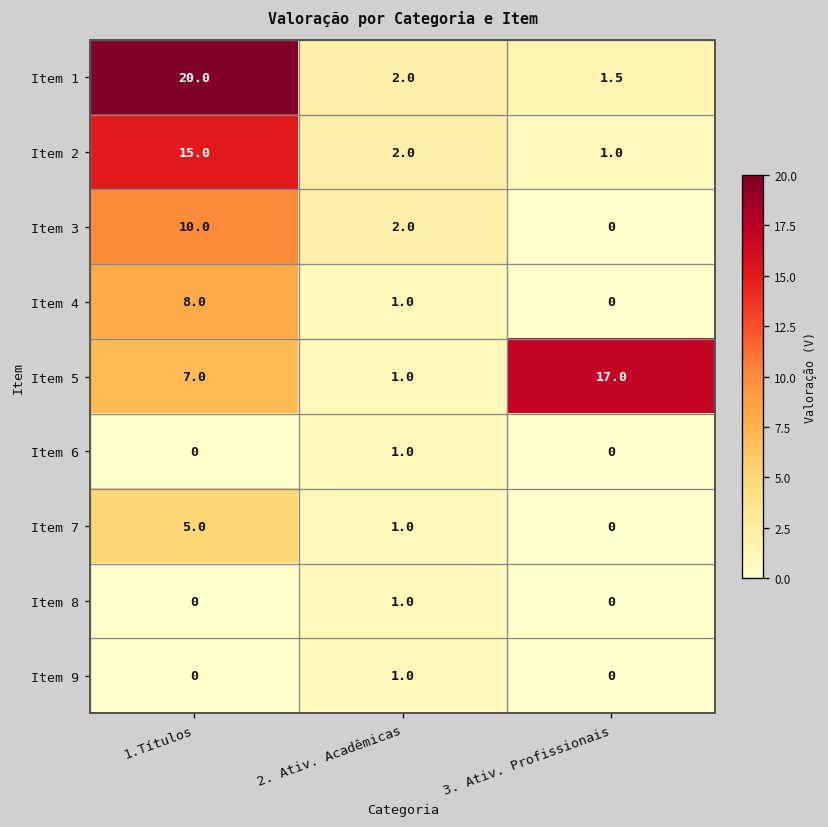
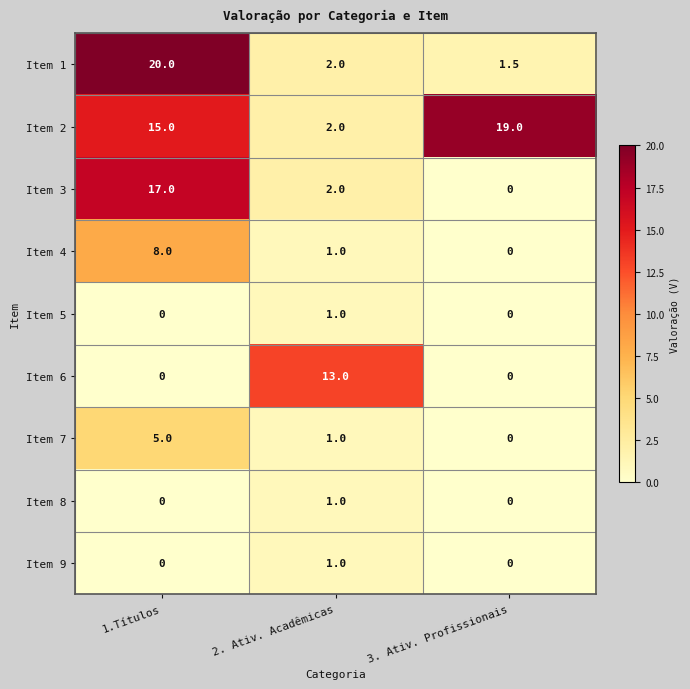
  {
    "Item 1": {
      "1.Títulos": 20.0,
      "2. Ativ. Acadêmicas": 2.0,
      "3. Ativ. Profissionais": 1.5
    },
    "Item 2": {
      "1.Títulos": 15.0,
      "2. Ativ. Acadêmicas": 2.0,
-     "3. Ativ. Profissionais": 1.0
+     "3. Ativ. Profissionais": 19.0
    },
    "Item 3": {
-     "1.Títulos": 10.0,
+     "1.Títulos": 17.0,
      "2. Ativ. Acadêmicas": 2.0,
      "3. Ativ. Profissionais": 0
    },
    "Item 4": {
      "1.Títulos": 8.0,
      "2. Ativ. Acadêmicas": 1.0,
      "3. Ativ. Profissionais": 0
    },
    "Item 5": {
-     "1.Títulos": 7.0,
+     "1.Títulos": 0,
      "2. Ativ. Acadêmicas": 1.0,
-     "3. Ativ. Profissionais": 17.0
+     "3. Ativ. Profissionais": 0
    },
    "Item 6": {
      "1.Títulos": 0,
-     "2. Ativ. Acadêmicas": 1.0,
+     "2. Ativ. Acadêmicas": 13.0,
      "3. Ativ. Profissionais": 0
    },
    "Item 7": {
      "1.Títulos": 5.0,
      "2. Ativ. Acadêmicas": 1.0,
      "3. Ativ. Profissionais": 0
    },
    "Item 8": {
      "1.Títulos": 0,
      "2. Ativ. Acadêmicas": 1.0,
      "3. Ativ. Profissionais": 0
    },
    "Item 9": {
      "1.Títulos": 0,
      "2. Ativ. Acadêmicas": 1.0,
      "3. Ativ. Profissionais": 0
    }
  }
